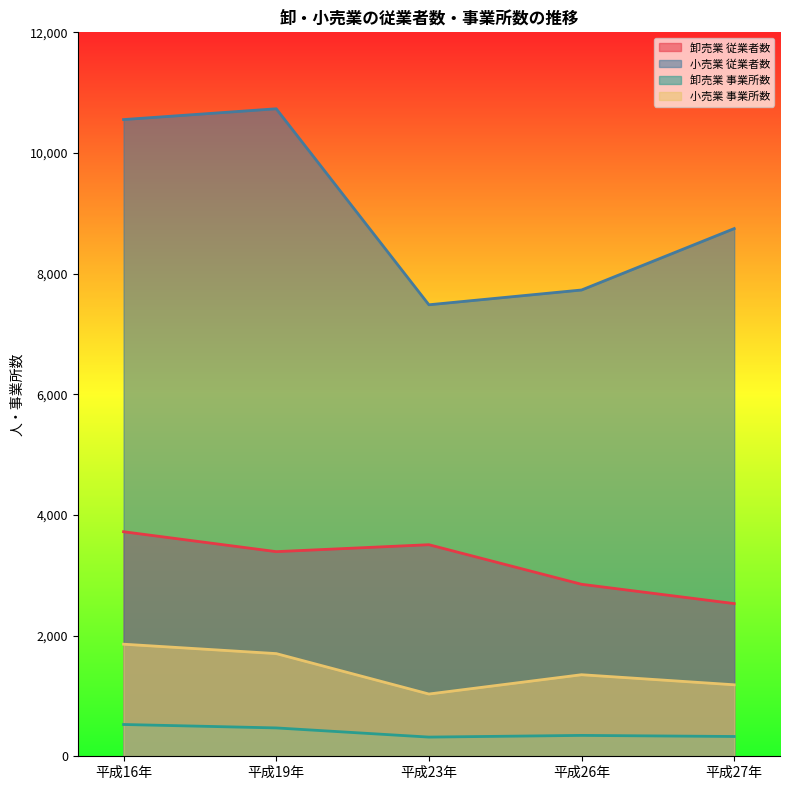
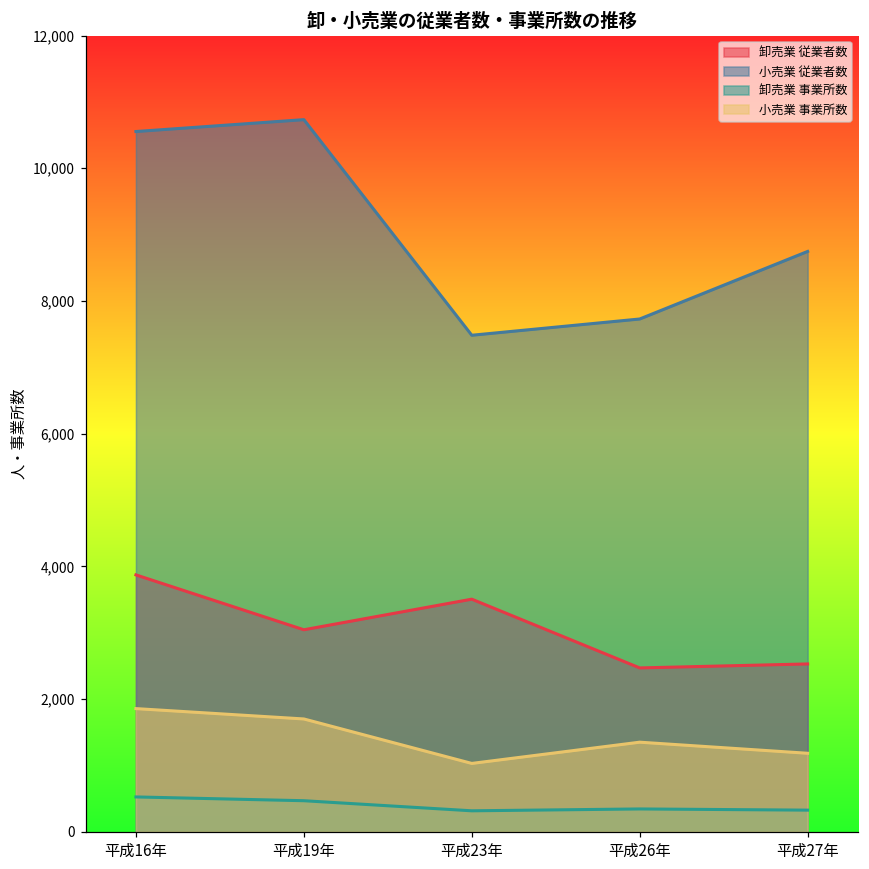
  {
    "卸売業 従業者数": {
-     "平成16年": "3,700",
-     "平成19年": "3,400",
+     "平成16年": "3,900",
+     "平成19年": "3,000",
      "平成23年": "3,500",
-     "平成26年": "2,900",
+     "平成26年": "2,500",
      "平成27年": "2,500"
    },
    "小売業 事業所数": {
      "平成16年": "1,900",
      "平成19年": "1,700",
      "平成23年": "1,000",
      "平成26年": "1,400",
      "平成27年": "1,200"
    }
  }
